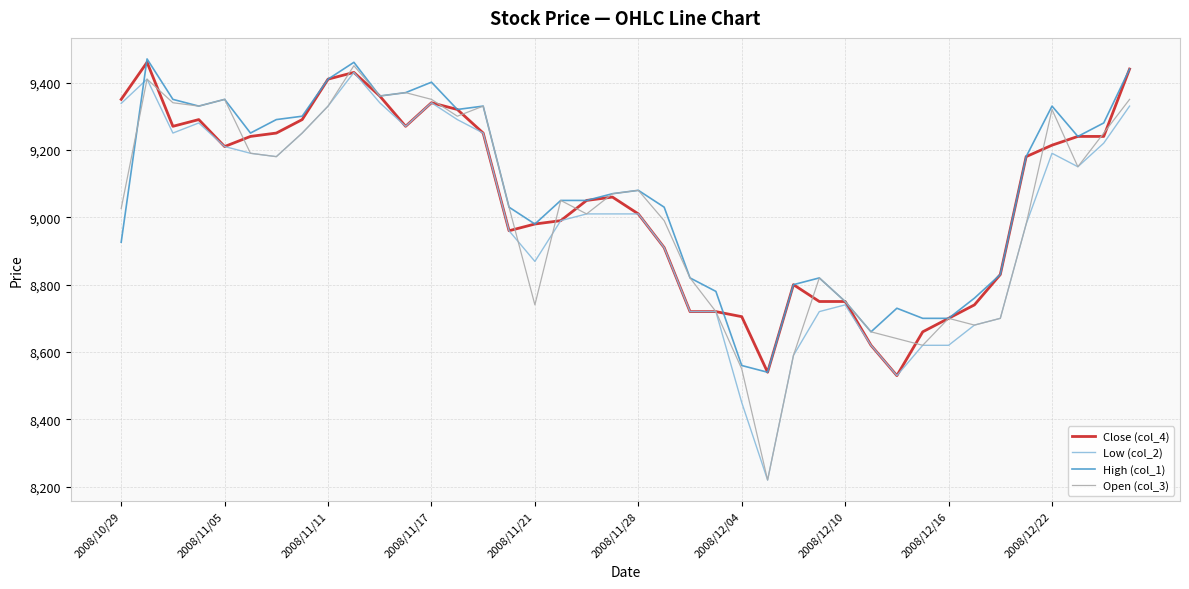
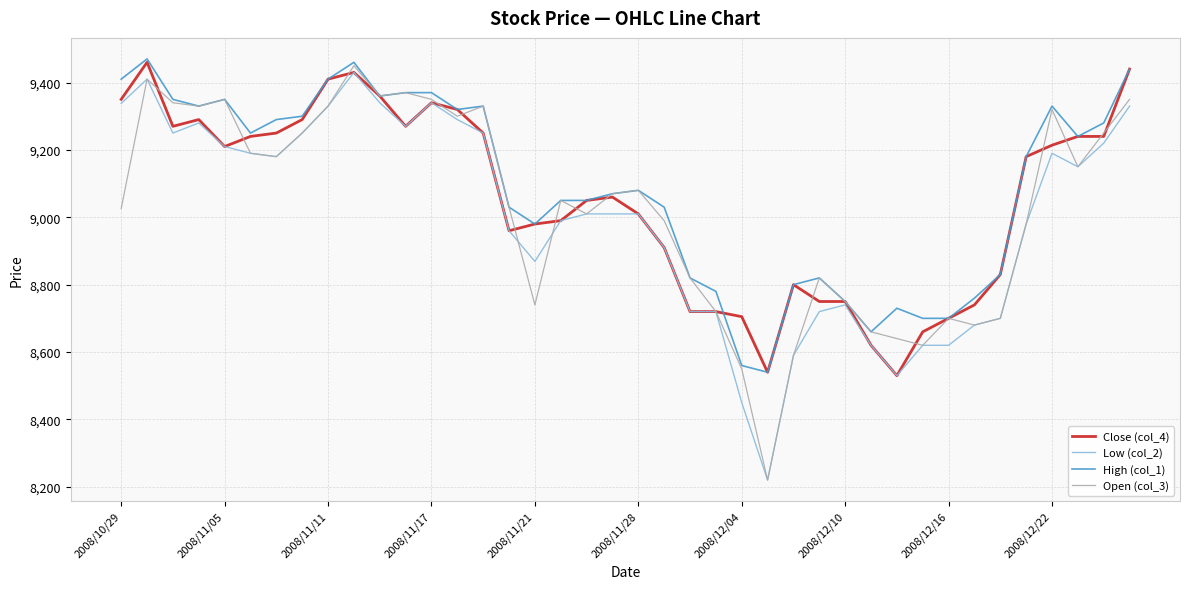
  {
    "Close (col_4)": {
      "2008/10/29": "9,350",
      "2008/12/04": "8,710",
      "2008/12/22": "9,210"
    },
    "Low (col_2)": {
      "2008/10/29": "9,340",
      "2008/11/21": "8,870",
      "2008/12/04": "8,450",
      "2008/12/10": "8,740",
      "2008/12/16": "8,620",
      "2008/12/22": "9,190"
    },
    "High (col_1)": {
-     "2008/10/29": "8,930",
-     "2008/11/17": "9,400",
+     "2008/10/29": "9,410",
+     "2008/11/17": "9,370",
      "2008/12/04": "8,560",
      "2008/12/22": "9,330"
    },
    "Open (col_3)": {
      "2008/10/29": "9,030",
      "2008/11/17": "9,350",
      "2008/11/21": "8,740",
      "2008/12/04": "8,550",
      "2008/12/22": "9,320"
    }
  }
